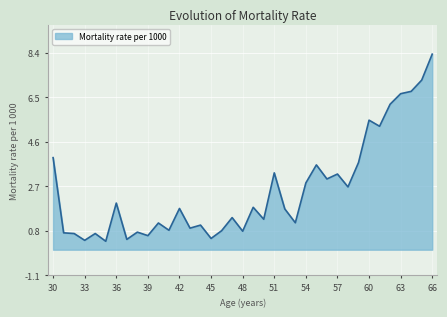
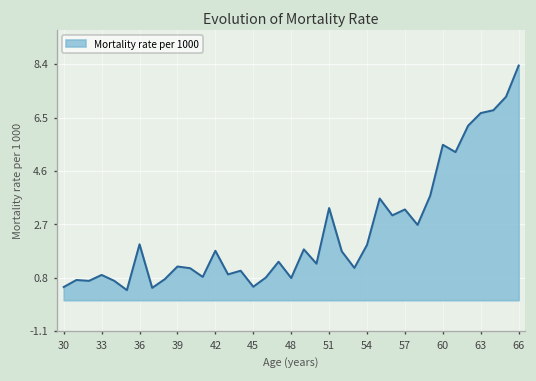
  {
-   "30": 3.9,
-   "33": 0.4,
+   "30": 0.5,
+   "33": 0.9,
    "36": 2.0,
-   "39": 0.6,
+   "39": 1.2,
    "42": 1.8,
    "45": 0.5,
    "48": 0.8,
    "51": 3.3,
-   "54": 2.9,
+   "54": 2.0,
    "57": 3.2,
    "60": 5.5,
    "63": 6.7,
    "66": 8.4
  }
